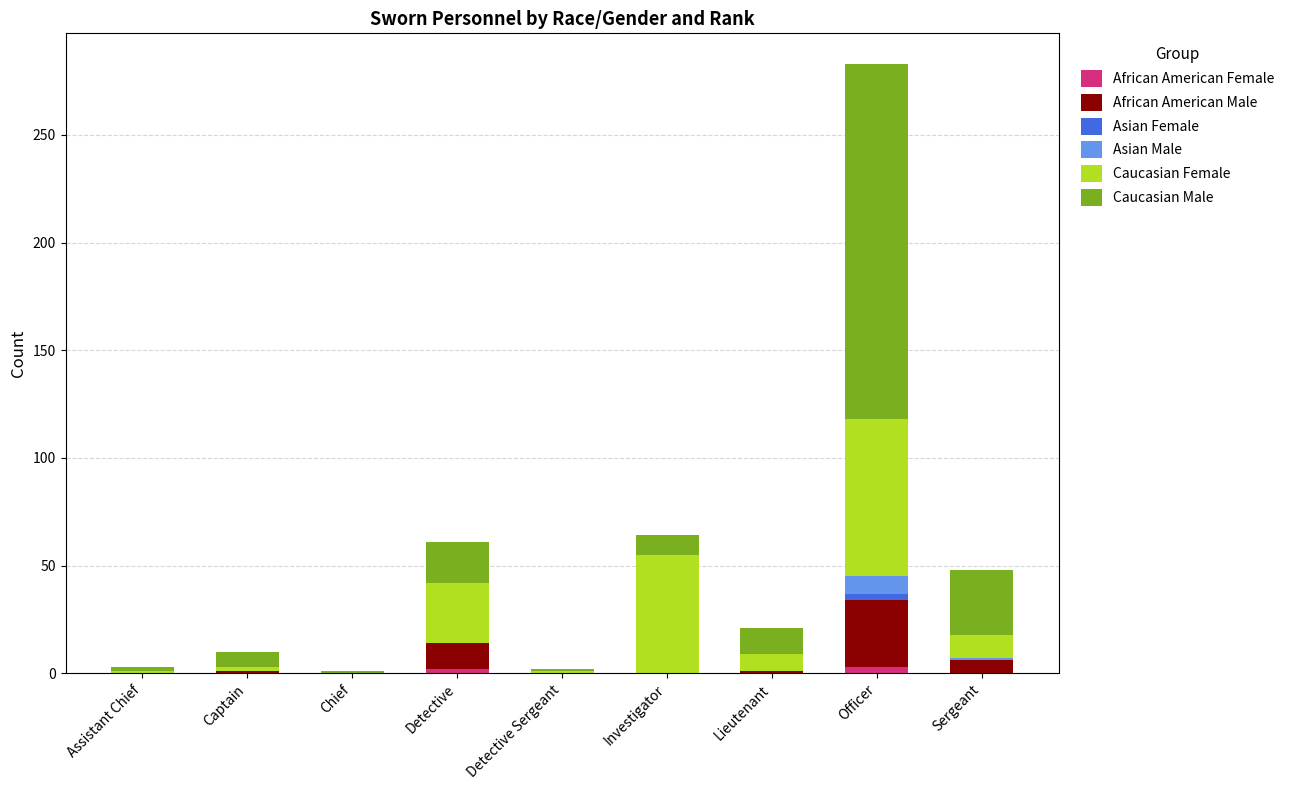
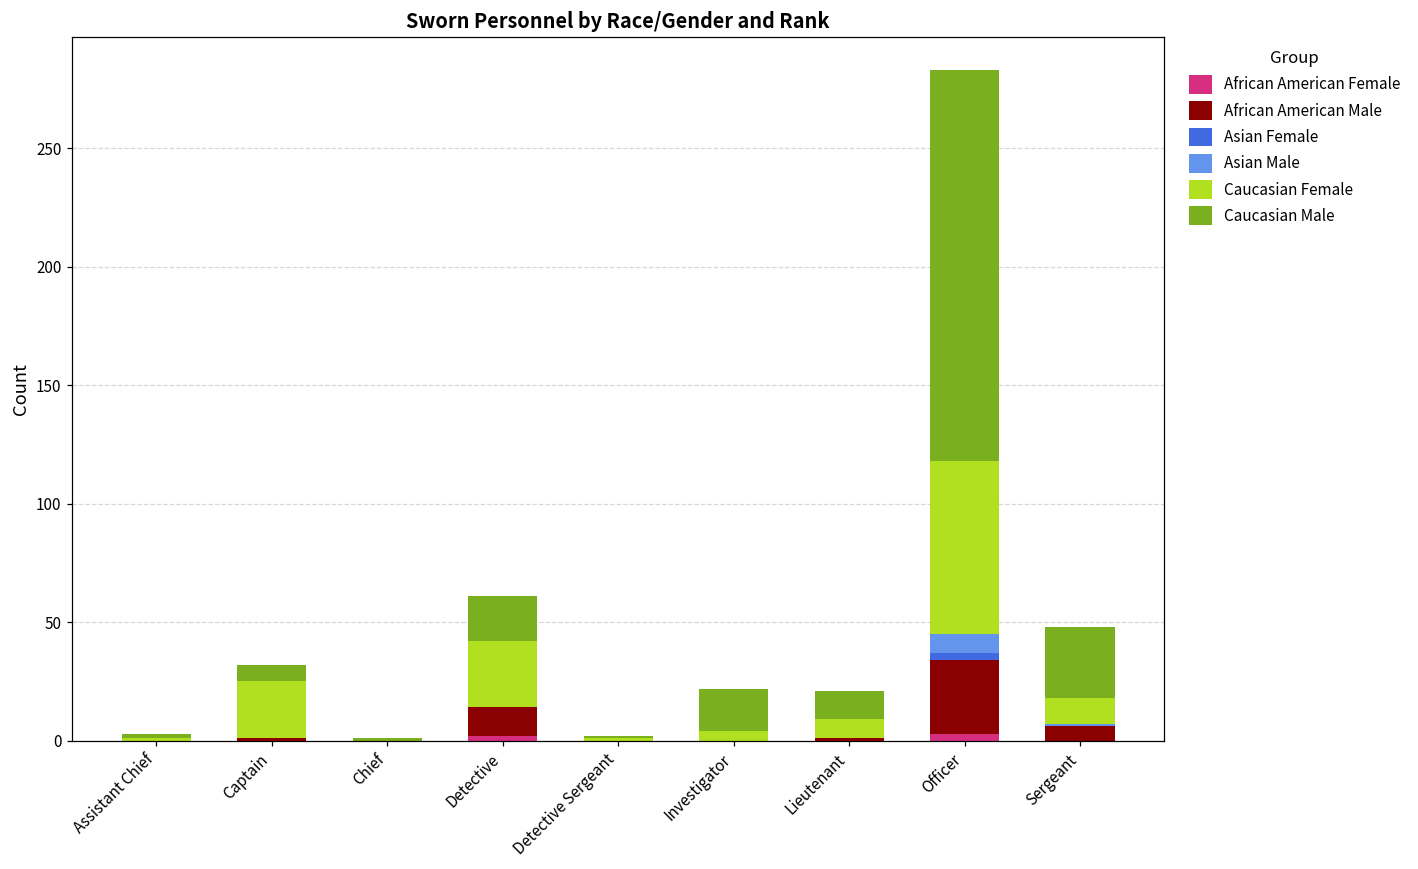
  {
    "African American Female": {
      "Assistant Chief": 0,
      "Captain": 0,
      "Chief": 0,
      "Detective": 2,
      "Detective Sergeant": 0,
      "Investigator": 0,
      "Lieutenant": 0,
      "Officer": 3,
      "Sergeant": 0
    },
    "African American Male": {
      "Assistant Chief": 0,
      "Chief": 0,
      "Detective": 12,
      "Detective Sergeant": 0,
      "Investigator": 0,
      "Officer": 31,
      "Sergeant": 6
    },
    "Caucasian Female": {
-     "Captain": 2,
+     "Captain": 24,
      "Chief": 0,
      "Detective": 28,
-     "Investigator": 55,
+     "Investigator": 4,
      "Lieutenant": 8,
      "Officer": 73,
      "Sergeant": 11
    },
    "Caucasian Male": {
      "Assistant Chief": 2,
      "Captain": 7,
      "Detective": 19,
-     "Investigator": 9,
+     "Investigator": 18,
      "Lieutenant": 12,
      "Officer": 165,
      "Sergeant": 30
    }
  }
